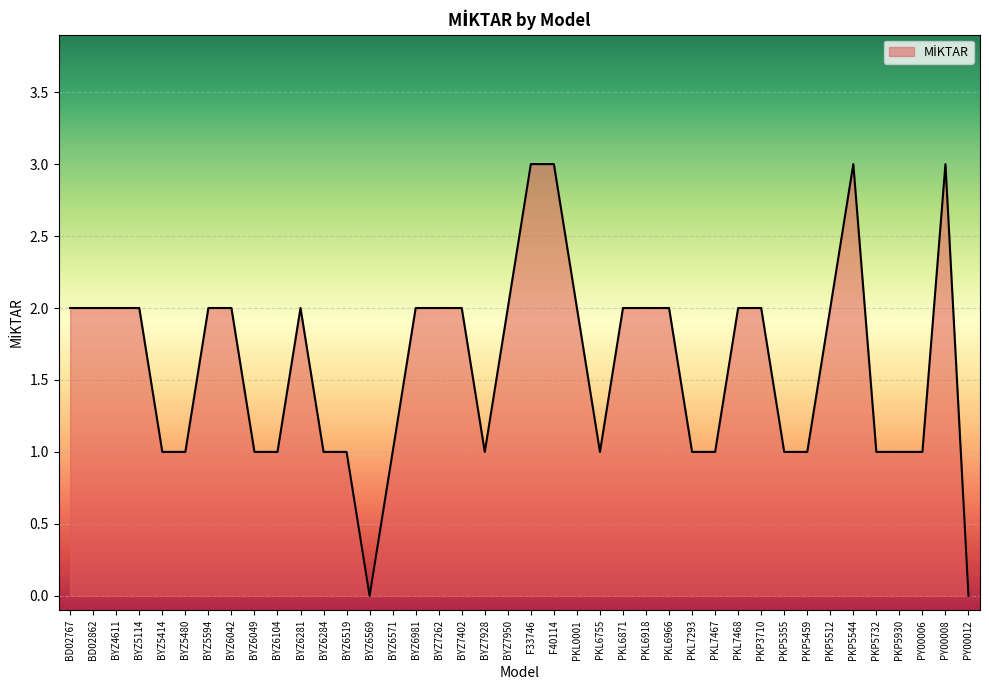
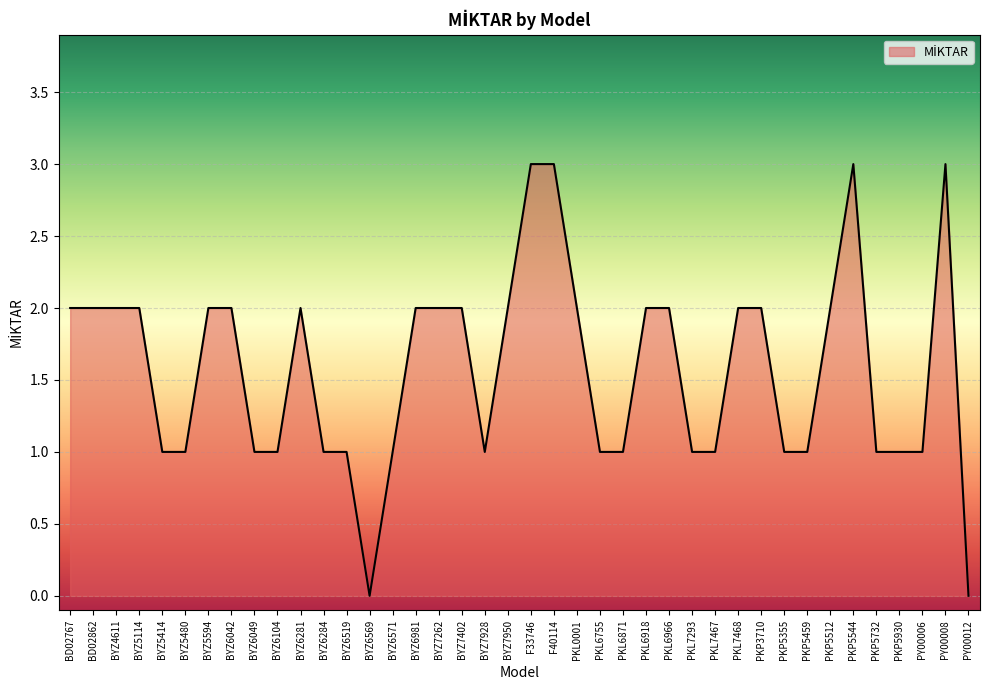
  {
    "BD02767": 2,
    "BD02862": 2,
    "BYZ4611": 2,
    "BYZ5114": 2,
    "BYZ5414": 1,
    "BYZ5480": 1,
    "BYZ5594": 2,
    "BYZ6042": 2,
    "BYZ6049": 1,
    "BYZ6104": 1,
    "BYZ6281": 2,
    "BYZ6284": 1,
    "BYZ6519": 1,
    "BYZ6569": 0,
    "BYZ6571": 1,
    "BYZ6981": 2,
    "BYZ7262": 2,
    "BYZ7402": 2,
    "BYZ7928": 1,
    "BYZ7950": 2,
    "F33746": 3,
    "F40114": 3,
    "PKL0001": 2,
    "PKL6755": 1,
-   "PKL6871": 2,
+   "PKL6871": 1,
    "PKL6918": 2,
    "PKL6966": 2,
    "PKL7293": 1,
    "PKL7467": 1,
    "PKL7468": 2,
    "PKP3710": 2,
    "PKP5355": 1,
    "PKP5459": 1,
    "PKP5512": 2,
    "PKP5544": 3,
    "PKP5732": 1,
    "PKP5930": 1,
    "PY00006": 1,
    "PY00008": 3,
    "PY00012": 0
  }
